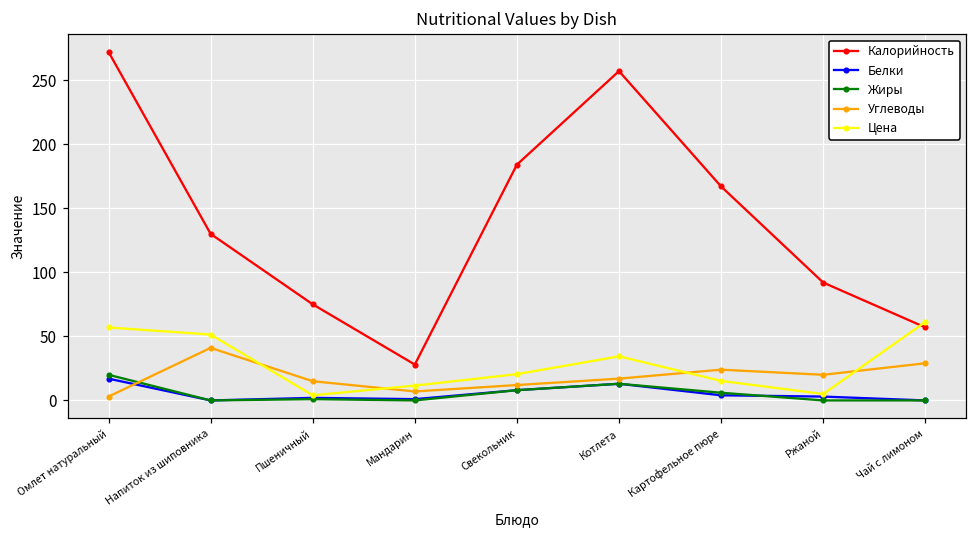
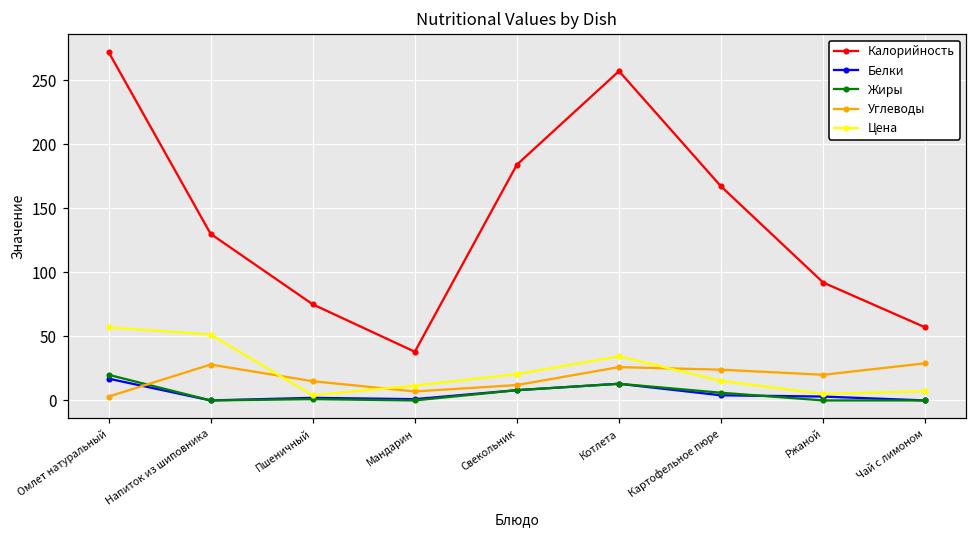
  {
    "Калорийность": {
      "Омлет натуральный": 272,
      "Напиток из шиповника": 130,
      "Пшеничный": 75,
-     "Мандарин": 28,
+     "Мандарин": 38,
      "Свекольник": 184,
      "Котлета": 257,
      "Картофельное пюре": 167,
      "Ржаной": 92,
      "Чай с лимоном": 57
    },
    "Белки": {
      "Омлет натуральный": 17
    },
    "Жиры": {
      "Омлет натуральный": 20,
      "Ржаной": 0
    },
    "Углеводы": {
      "Омлет натуральный": 3,
-     "Напиток из шиповника": 41,
+     "Напиток из шиповника": 28,
      "Пшеничный": 15,
      "Мандарин": 7,
      "Свекольник": 12,
-     "Котлета": 17,
+     "Котлета": 26,
      "Картофельное пюре": 24,
      "Ржаной": 20,
      "Чай с лимоном": 29
    },
    "Цена": {
      "Омлет натуральный": 57,
      "Напиток из шиповника": 51,
      "Мандарин": 12,
      "Свекольник": 21,
      "Котлета": 34,
      "Картофельное пюре": 15,
-     "Чай с лимоном": 61
+     "Чай с лимоном": 7
    }
  }
